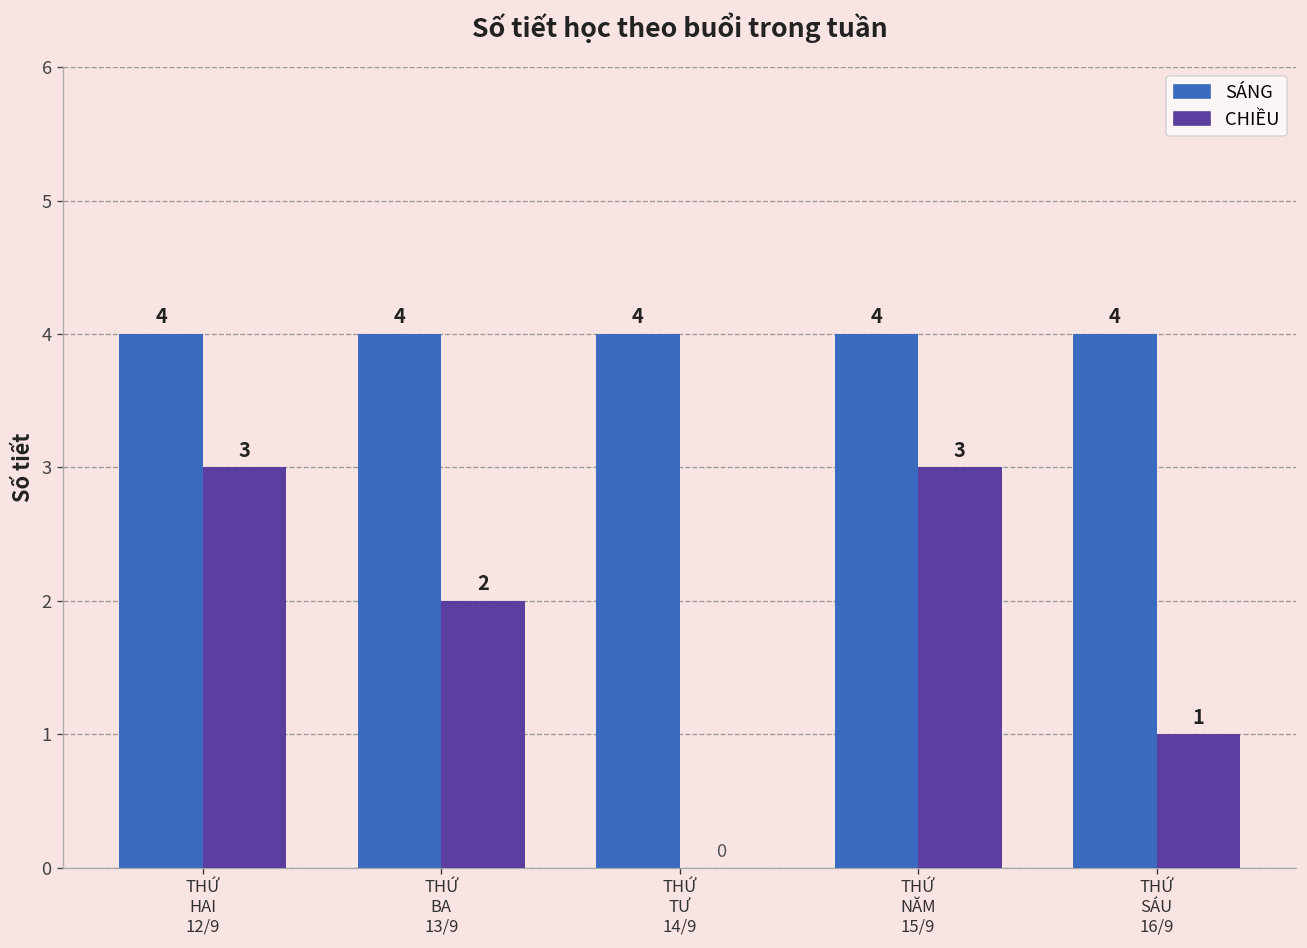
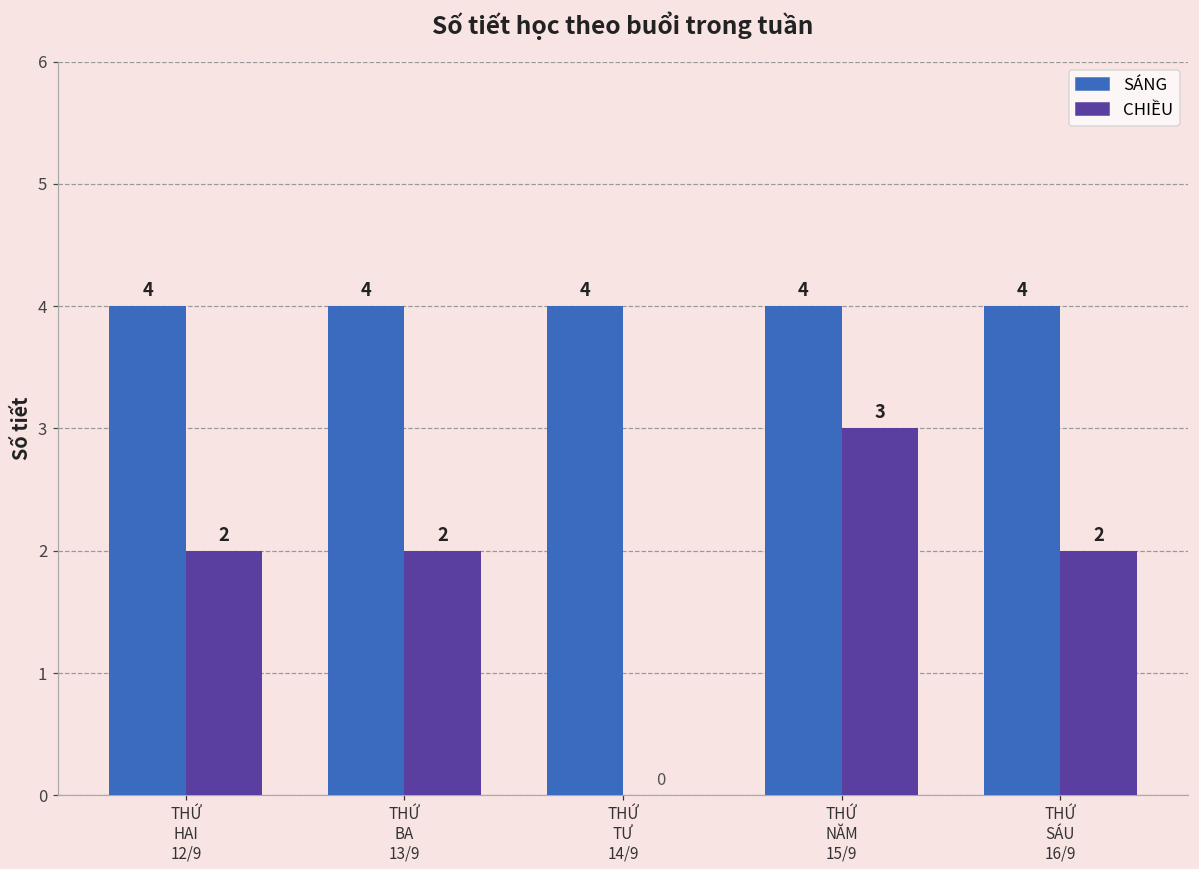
  {
    "SÁNG": {
      "THỨ HAI 12/9": 4,
      "THỨ BA 13/9": 4,
      "THỨ TƯ 14/9": 4,
      "THỨ NĂM 15/9": 4,
      "THỨ SÁU 16/9": 4
    },
    "CHIỀU": {
-     "THỨ HAI 12/9": 3,
+     "THỨ HAI 12/9": 2,
      "THỨ BA 13/9": 2,
      "THỨ TƯ 14/9": 0,
      "THỨ NĂM 15/9": 3,
-     "THỨ SÁU 16/9": 1
+     "THỨ SÁU 16/9": 2
    }
  }
